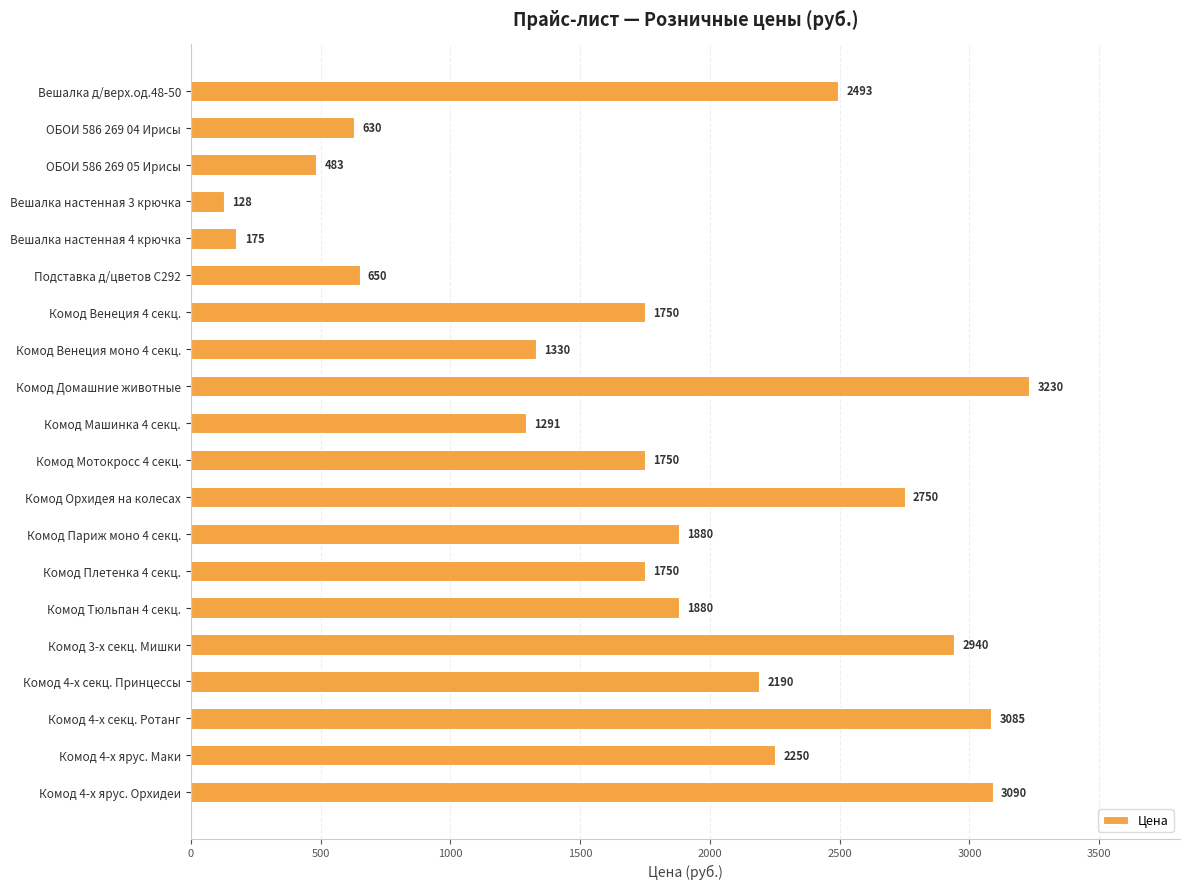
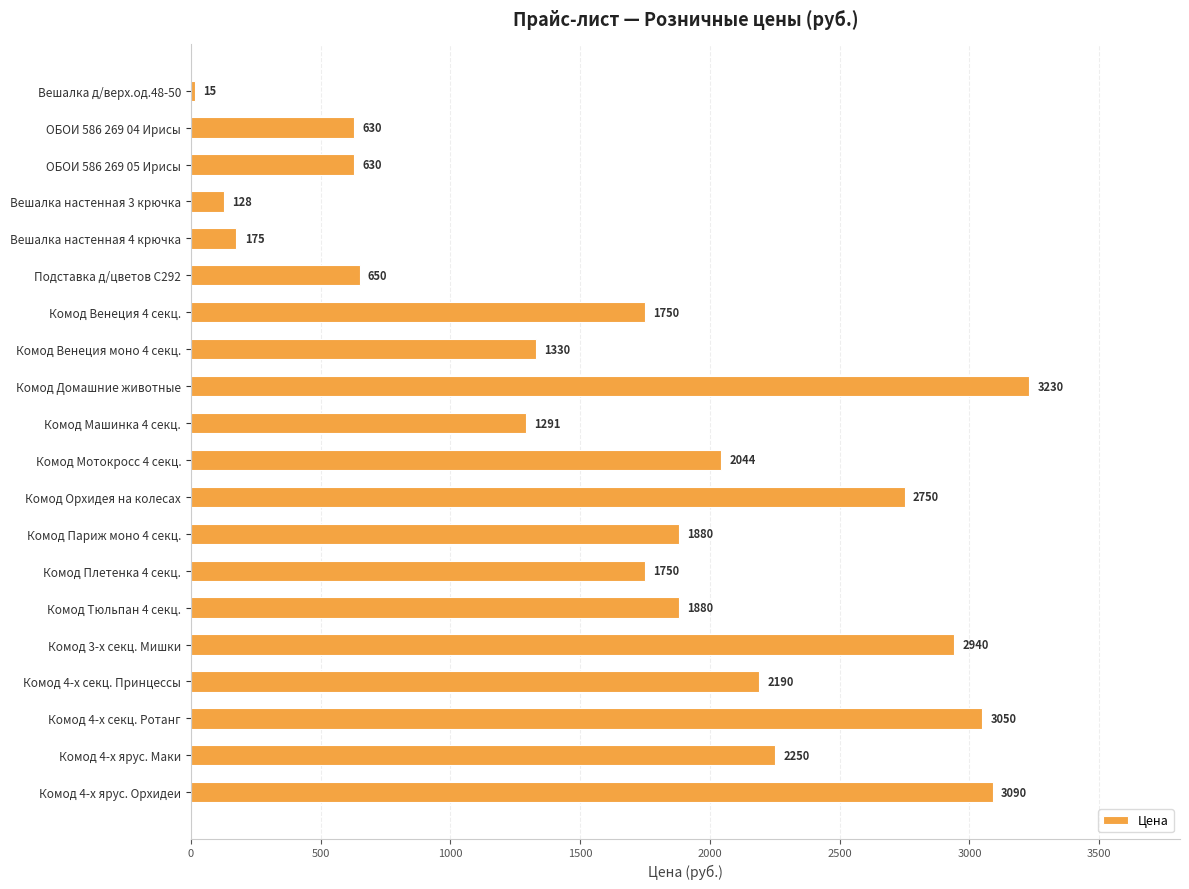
  {
-   "Вешалка д/верх.од.48-50": 2493,
+   "Вешалка д/верх.од.48-50": 15,
    "ОБОИ 586 269 04 Ирисы": 630,
-   "ОБОИ 586 269 05 Ирисы": 483,
+   "ОБОИ 586 269 05 Ирисы": 630,
    "Вешалка настенная 3 крючка": 128,
    "Вешалка настенная 4 крючка": 175,
    "Подставка д/цветов С292": 650,
    "Комод Венеция 4 секц.": 1750,
    "Комод Венеция моно 4 секц.": 1330,
    "Комод Домашние животные": 3230,
    "Комод Машинка 4 секц.": 1291,
-   "Комод Мотокросс 4 секц.": 1750,
+   "Комод Мотокросс 4 секц.": 2044,
    "Комод Орхидея на колесах": 2750,
    "Комод Париж моно 4 секц.": 1880,
    "Комод Плетенка 4 секц.": 1750,
    "Комод Тюльпан 4 секц.": 1880,
    "Комод 3-х секц. Мишки": 2940,
    "Комод 4-х секц. Принцессы": 2190,
-   "Комод 4-х секц. Ротанг": 3085,
+   "Комод 4-х секц. Ротанг": 3050,
    "Комод 4-х ярус. Маки": 2250,
    "Комод 4-х ярус. Орхидеи": 3090
  }
